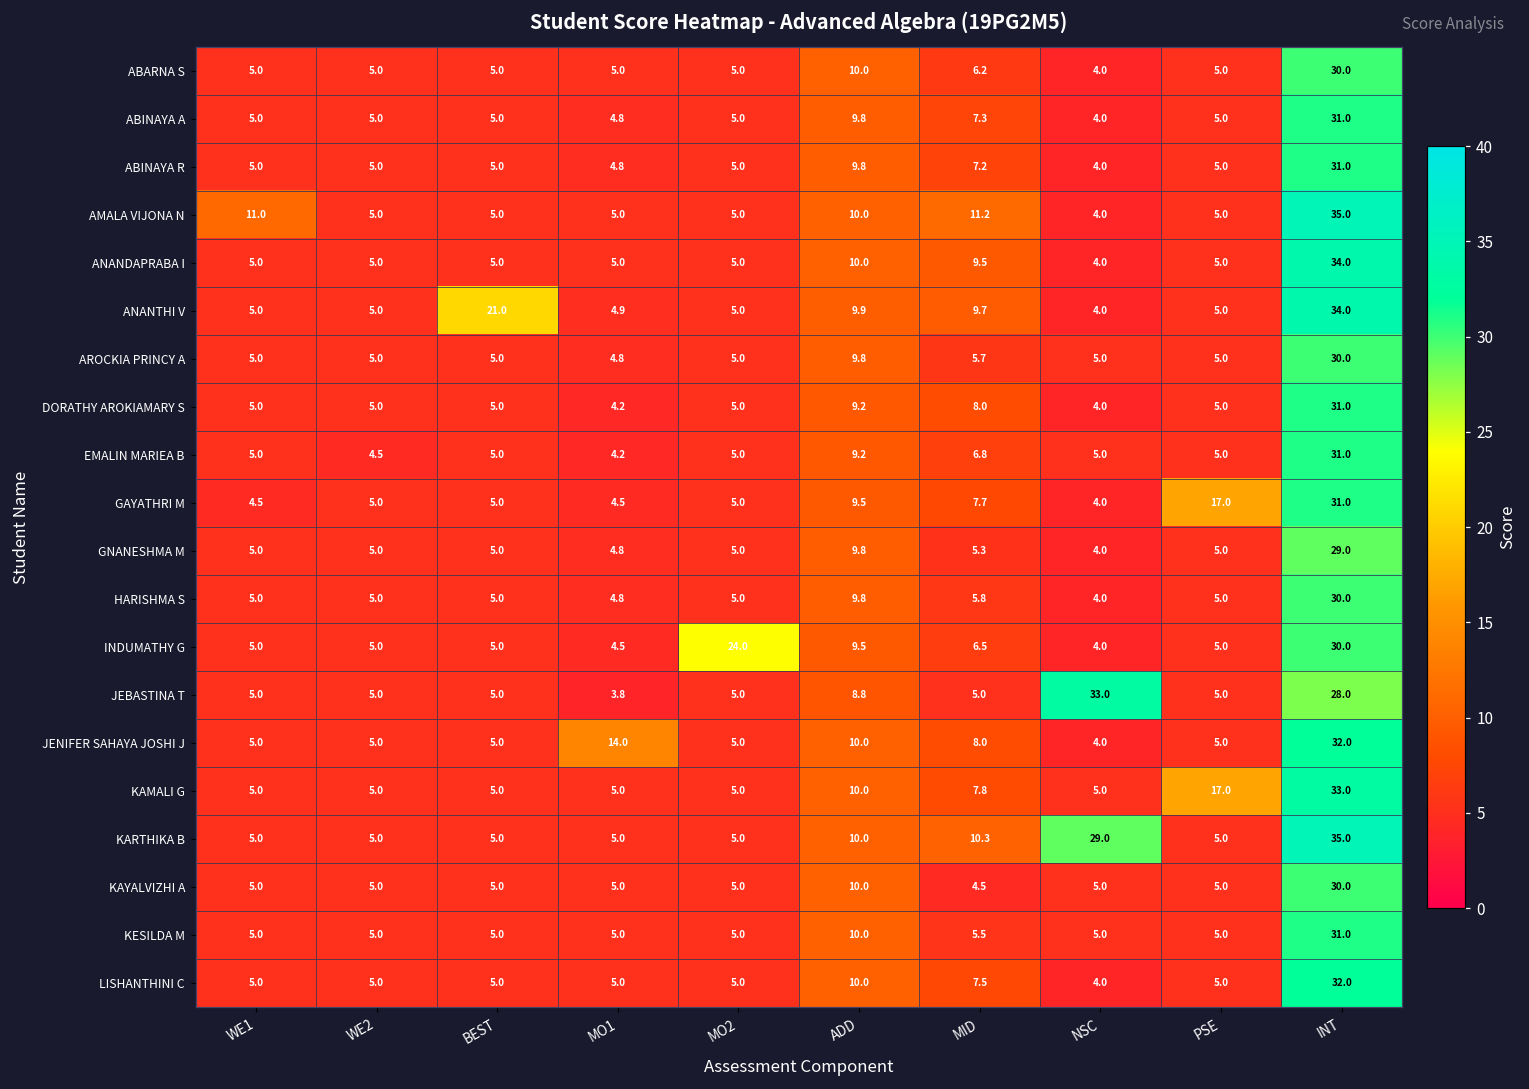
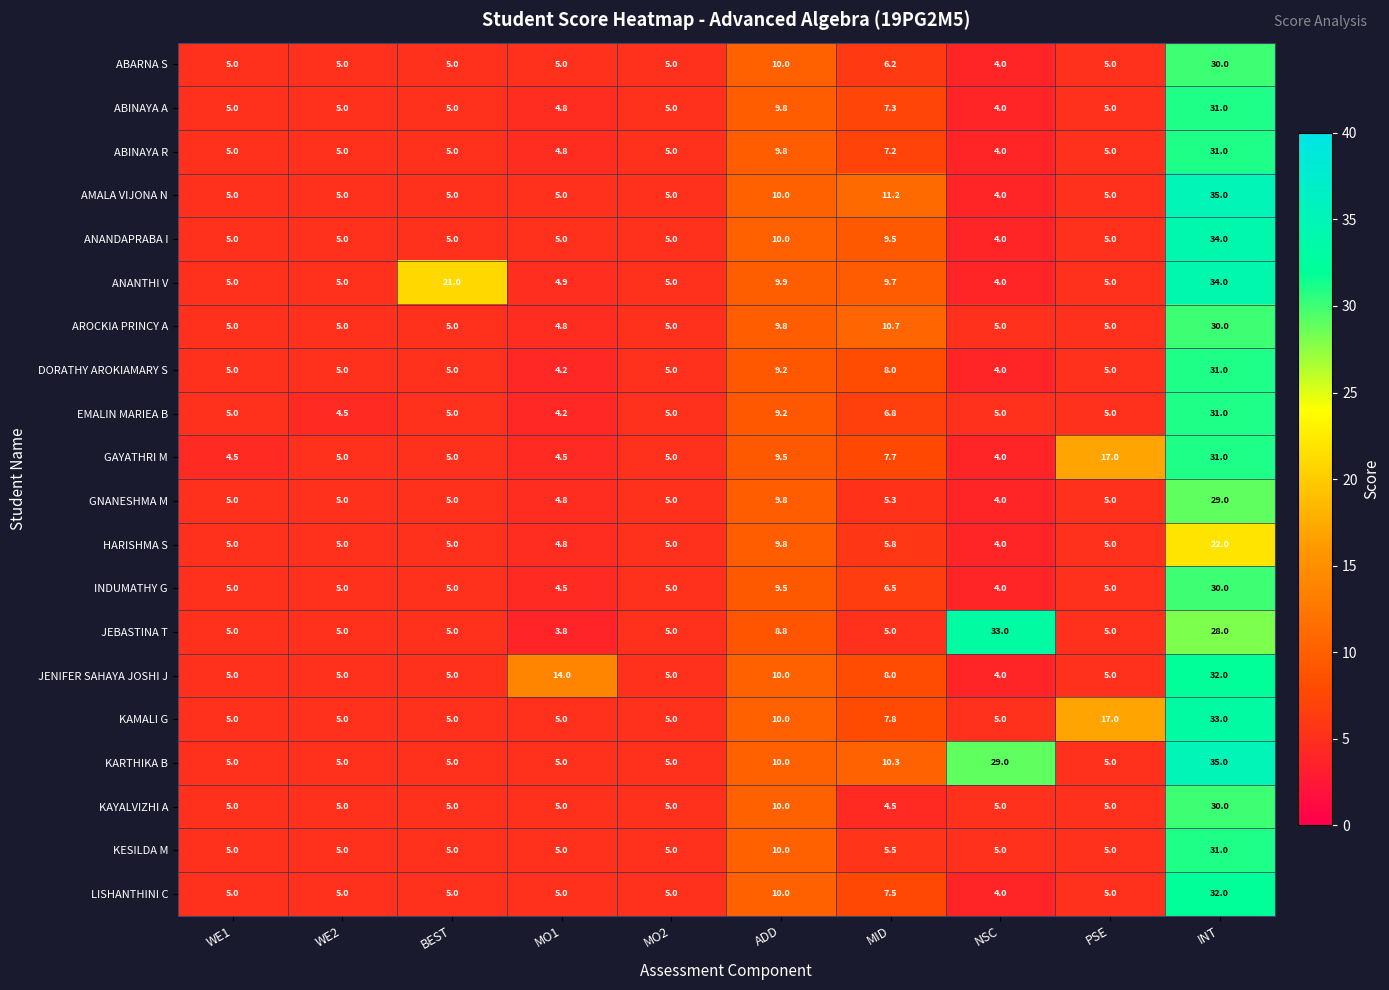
  {
    "ABARNA S": {
      "WE1": 5.0,
      "WE2": 5.0,
      "BEST": 5.0,
      "MO1": 5.0,
      "MO2": 5.0,
      "ADD": 10.0,
      "MID": 6.2,
      "NSC": 4.0,
      "PSE": 5.0,
      "INT": 30.0
    },
    "ABINAYA A": {
      "WE1": 5.0,
      "WE2": 5.0,
      "BEST": 5.0,
      "MO1": 4.8,
      "MO2": 5.0,
      "ADD": 9.8,
      "MID": 7.3,
      "NSC": 4.0,
      "PSE": 5.0,
      "INT": 31.0
    },
    "ABINAYA R": {
      "WE1": 5.0,
      "WE2": 5.0,
      "BEST": 5.0,
      "MO1": 4.8,
      "MO2": 5.0,
      "ADD": 9.8,
      "MID": 7.2,
      "NSC": 4.0,
      "PSE": 5.0,
      "INT": 31.0
    },
    "AMALA VIJONA N": {
-     "WE1": 11.0,
+     "WE1": 5.0,
      "WE2": 5.0,
      "BEST": 5.0,
      "MO1": 5.0,
      "MO2": 5.0,
      "ADD": 10.0,
      "MID": 11.2,
      "NSC": 4.0,
      "PSE": 5.0,
      "INT": 35.0
    },
    "ANANDAPRABA I": {
      "WE1": 5.0,
      "WE2": 5.0,
      "BEST": 5.0,
      "MO1": 5.0,
      "MO2": 5.0,
      "ADD": 10.0,
      "MID": 9.5,
      "NSC": 4.0,
      "PSE": 5.0,
      "INT": 34.0
    },
    "ANANTHI V": {
      "WE1": 5.0,
      "WE2": 5.0,
      "BEST": 21.0,
      "MO1": 4.9,
      "MO2": 5.0,
      "ADD": 9.9,
      "MID": 9.7,
      "NSC": 4.0,
      "PSE": 5.0,
      "INT": 34.0
    },
    "AROCKIA PRINCY A": {
      "WE1": 5.0,
      "WE2": 5.0,
      "BEST": 5.0,
      "MO1": 4.8,
      "MO2": 5.0,
      "ADD": 9.8,
-     "MID": 5.7,
+     "MID": 10.7,
      "NSC": 5.0,
      "PSE": 5.0,
      "INT": 30.0
    },
    "DORATHY AROKIAMARY S": {
      "WE1": 5.0,
      "WE2": 5.0,
      "BEST": 5.0,
      "MO1": 4.2,
      "MO2": 5.0,
      "ADD": 9.2,
      "MID": 8.0,
      "NSC": 4.0,
      "PSE": 5.0,
      "INT": 31.0
    },
    "EMALIN MARIEA B": {
      "WE1": 5.0,
      "WE2": 4.5,
      "BEST": 5.0,
      "MO1": 4.2,
      "MO2": 5.0,
      "ADD": 9.2,
      "MID": 6.8,
      "NSC": 5.0,
      "PSE": 5.0,
      "INT": 31.0
    },
    "GAYATHRI M": {
      "WE1": 4.5,
      "WE2": 5.0,
      "BEST": 5.0,
      "MO1": 4.5,
      "MO2": 5.0,
      "ADD": 9.5,
      "MID": 7.7,
      "NSC": 4.0,
      "PSE": 17.0,
      "INT": 31.0
    },
    "GNANESHMA M": {
      "WE1": 5.0,
      "WE2": 5.0,
      "BEST": 5.0,
      "MO1": 4.8,
      "MO2": 5.0,
      "ADD": 9.8,
      "MID": 5.3,
      "NSC": 4.0,
      "PSE": 5.0,
      "INT": 29.0
    },
    "HARISHMA S": {
      "WE1": 5.0,
      "WE2": 5.0,
      "BEST": 5.0,
      "MO1": 4.8,
      "MO2": 5.0,
      "ADD": 9.8,
      "MID": 5.8,
      "NSC": 4.0,
      "PSE": 5.0,
-     "INT": 30.0
+     "INT": 22.0
    },
    "INDUMATHY G": {
      "WE1": 5.0,
      "WE2": 5.0,
      "BEST": 5.0,
      "MO1": 4.5,
-     "MO2": 24.0,
+     "MO2": 5.0,
      "ADD": 9.5,
      "MID": 6.5,
      "NSC": 4.0,
      "PSE": 5.0,
      "INT": 30.0
    },
    "JEBASTINA T": {
      "WE1": 5.0,
      "WE2": 5.0,
      "BEST": 5.0,
      "MO1": 3.8,
      "MO2": 5.0,
      "ADD": 8.8,
      "MID": 5.0,
      "NSC": 33.0,
      "PSE": 5.0,
      "INT": 28.0
    },
    "JENIFER SAHAYA JOSHI J": {
      "WE1": 5.0,
      "WE2": 5.0,
      "BEST": 5.0,
      "MO1": 14.0,
      "MO2": 5.0,
      "ADD": 10.0,
      "MID": 8.0,
      "NSC": 4.0,
      "PSE": 5.0,
      "INT": 32.0
    },
    "KAMALI G": {
      "WE1": 5.0,
      "WE2": 5.0,
      "BEST": 5.0,
      "MO1": 5.0,
      "MO2": 5.0,
      "ADD": 10.0,
      "MID": 7.8,
      "NSC": 5.0,
      "PSE": 17.0,
      "INT": 33.0
    },
    "KARTHIKA B": {
      "WE1": 5.0,
      "WE2": 5.0,
      "BEST": 5.0,
      "MO1": 5.0,
      "MO2": 5.0,
      "ADD": 10.0,
      "MID": 10.3,
      "NSC": 29.0,
      "PSE": 5.0,
      "INT": 35.0
    },
    "KAYALVIZHI A": {
      "WE1": 5.0,
      "WE2": 5.0,
      "BEST": 5.0,
      "MO1": 5.0,
      "MO2": 5.0,
      "ADD": 10.0,
      "MID": 4.5,
      "NSC": 5.0,
      "PSE": 5.0,
      "INT": 30.0
    },
    "KESILDA M": {
      "WE1": 5.0,
      "WE2": 5.0,
      "BEST": 5.0,
      "MO1": 5.0,
      "MO2": 5.0,
      "ADD": 10.0,
      "MID": 5.5,
      "NSC": 5.0,
      "PSE": 5.0,
      "INT": 31.0
    },
    "LISHANTHINI C": {
      "WE1": 5.0,
      "WE2": 5.0,
      "BEST": 5.0,
      "MO1": 5.0,
      "MO2": 5.0,
      "ADD": 10.0,
      "MID": 7.5,
      "NSC": 4.0,
      "PSE": 5.0,
      "INT": 32.0
    }
  }
